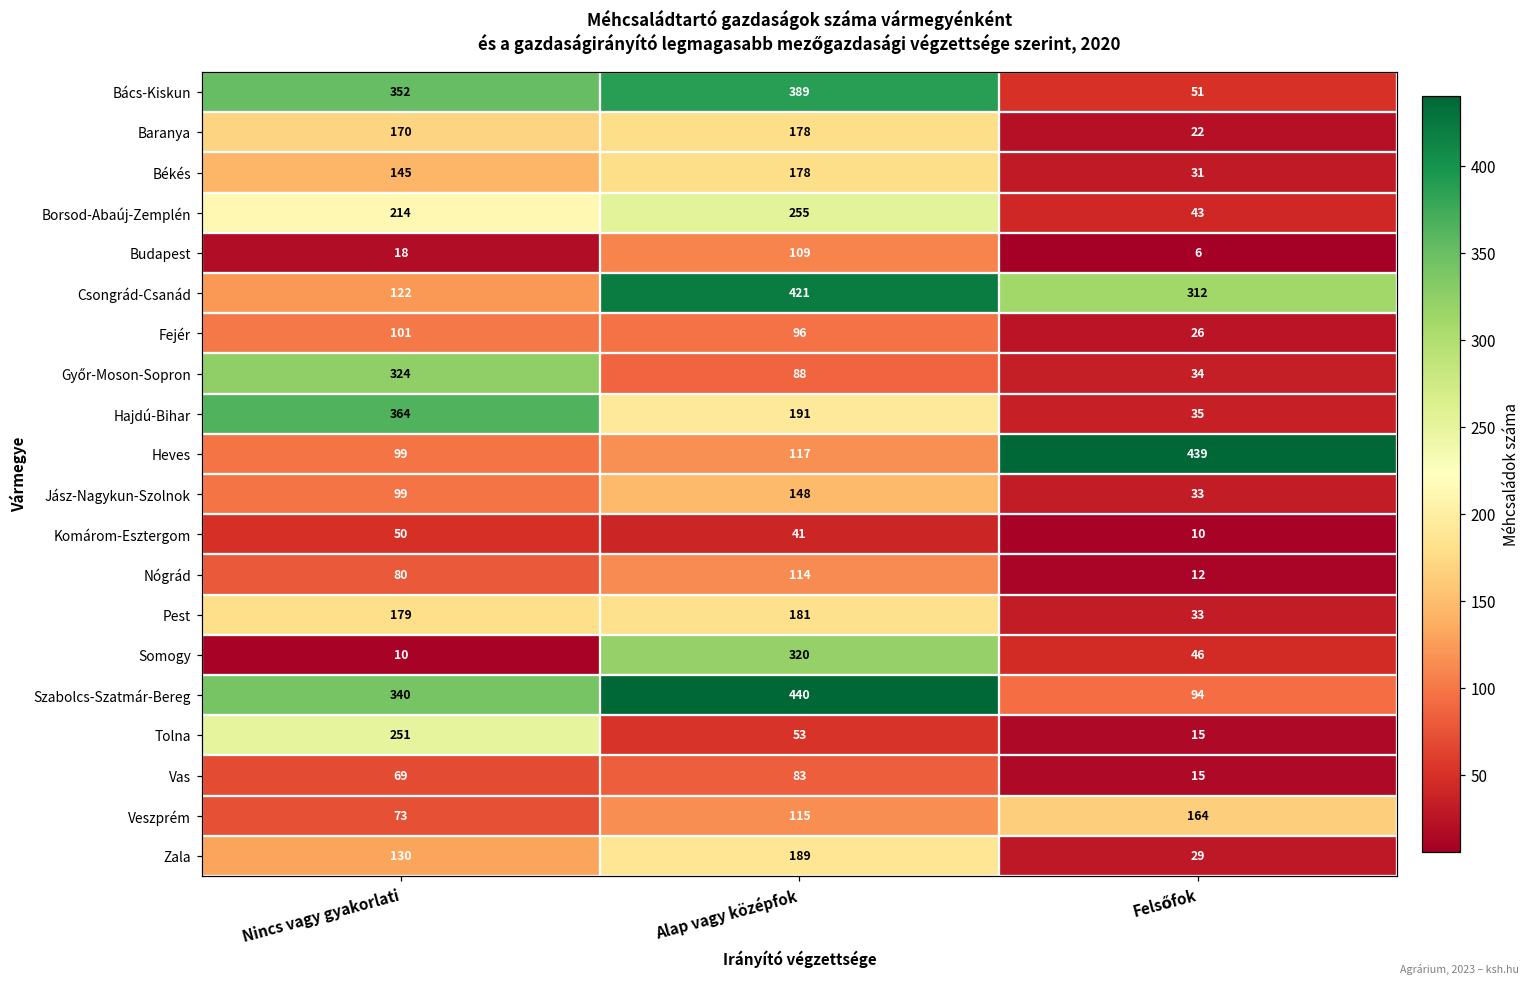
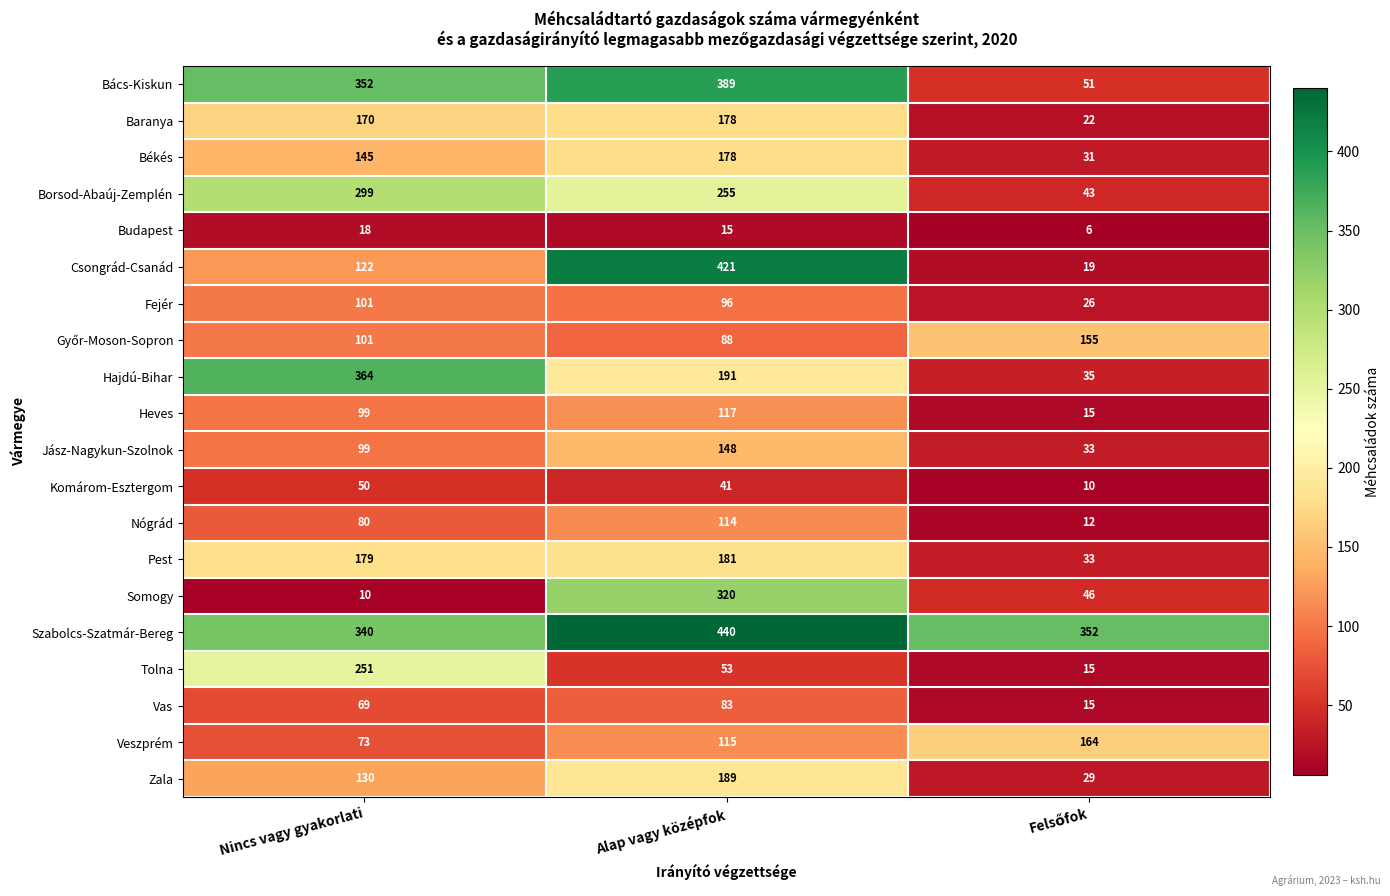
  {
    "Bács-Kiskun": {
      "Nincs vagy gyakorlati": 352,
      "Alap vagy középfok": 389,
      "Felsőfok": 51
    },
    "Baranya": {
      "Nincs vagy gyakorlati": 170,
      "Alap vagy középfok": 178,
      "Felsőfok": 22
    },
    "Békés": {
      "Nincs vagy gyakorlati": 145,
      "Alap vagy középfok": 178,
      "Felsőfok": 31
    },
    "Borsod-Abaúj-Zemplén": {
-     "Nincs vagy gyakorlati": 214,
+     "Nincs vagy gyakorlati": 299,
      "Alap vagy középfok": 255,
      "Felsőfok": 43
    },
    "Budapest": {
      "Nincs vagy gyakorlati": 18,
-     "Alap vagy középfok": 109,
+     "Alap vagy középfok": 15,
      "Felsőfok": 6
    },
    "Csongrád-Csanád": {
      "Nincs vagy gyakorlati": 122,
      "Alap vagy középfok": 421,
-     "Felsőfok": 312
+     "Felsőfok": 19
    },
    "Fejér": {
      "Nincs vagy gyakorlati": 101,
      "Alap vagy középfok": 96,
      "Felsőfok": 26
    },
    "Győr-Moson-Sopron": {
-     "Nincs vagy gyakorlati": 324,
+     "Nincs vagy gyakorlati": 101,
      "Alap vagy középfok": 88,
-     "Felsőfok": 34
+     "Felsőfok": 155
    },
    "Hajdú-Bihar": {
      "Nincs vagy gyakorlati": 364,
      "Alap vagy középfok": 191,
      "Felsőfok": 35
    },
    "Heves": {
      "Nincs vagy gyakorlati": 99,
      "Alap vagy középfok": 117,
-     "Felsőfok": 439
+     "Felsőfok": 15
    },
    "Jász-Nagykun-Szolnok": {
      "Nincs vagy gyakorlati": 99,
      "Alap vagy középfok": 148,
      "Felsőfok": 33
    },
    "Komárom-Esztergom": {
      "Nincs vagy gyakorlati": 50,
      "Alap vagy középfok": 41,
      "Felsőfok": 10
    },
    "Nógrád": {
      "Nincs vagy gyakorlati": 80,
      "Alap vagy középfok": 114,
      "Felsőfok": 12
    },
    "Pest": {
      "Nincs vagy gyakorlati": 179,
      "Alap vagy középfok": 181,
      "Felsőfok": 33
    },
    "Somogy": {
      "Nincs vagy gyakorlati": 10,
      "Alap vagy középfok": 320,
      "Felsőfok": 46
    },
    "Szabolcs-Szatmár-Bereg": {
      "Nincs vagy gyakorlati": 340,
      "Alap vagy középfok": 440,
-     "Felsőfok": 94
+     "Felsőfok": 352
    },
    "Tolna": {
      "Nincs vagy gyakorlati": 251,
      "Alap vagy középfok": 53,
      "Felsőfok": 15
    },
    "Vas": {
      "Nincs vagy gyakorlati": 69,
      "Alap vagy középfok": 83,
      "Felsőfok": 15
    },
    "Veszprém": {
      "Nincs vagy gyakorlati": 73,
      "Alap vagy középfok": 115,
      "Felsőfok": 164
    },
    "Zala": {
      "Nincs vagy gyakorlati": 130,
      "Alap vagy középfok": 189,
      "Felsőfok": 29
    }
  }
